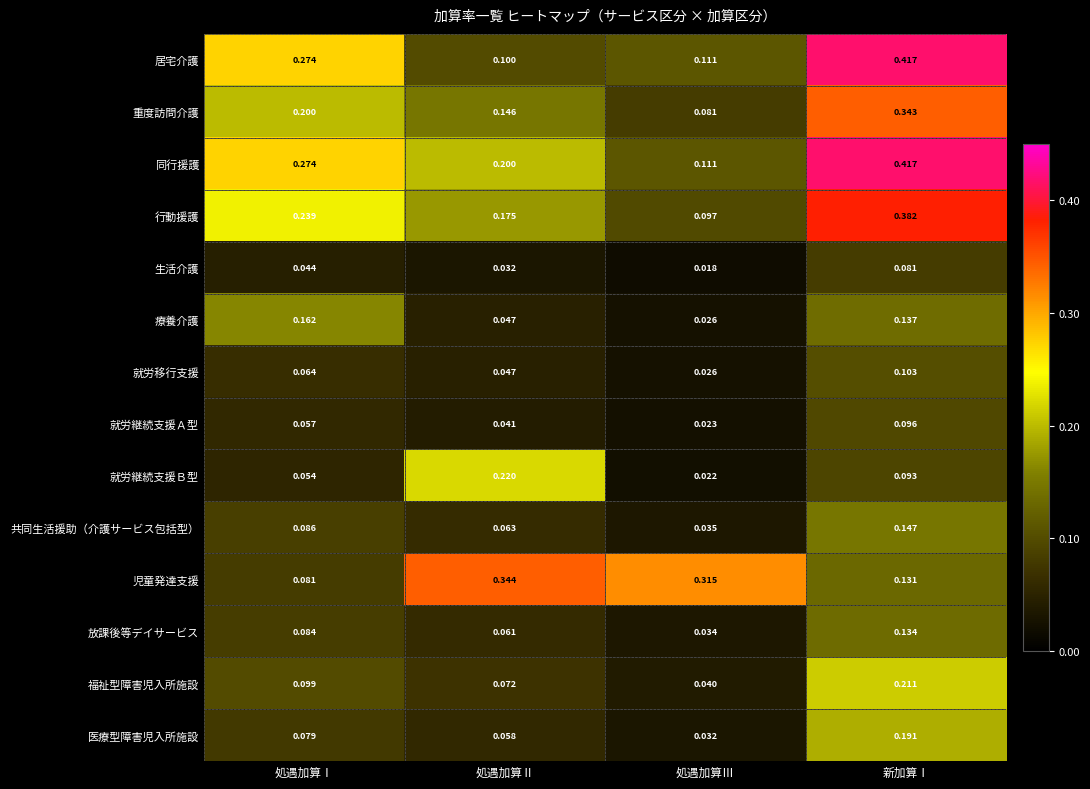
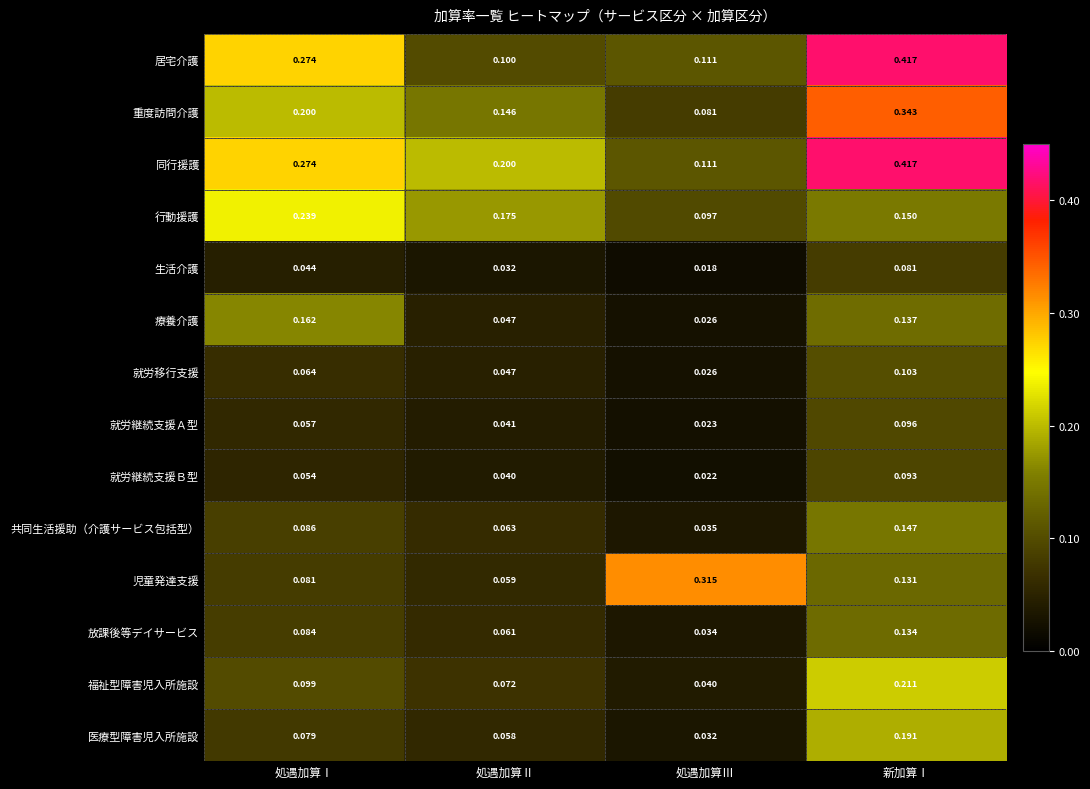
  {
    "居宅介護": {
      "処遇加算Ⅰ": 0.274,
      "処遇加算Ⅱ": 0.100,
      "処遇加算Ⅲ": 0.111,
      "新加算Ⅰ": 0.417
    },
    "重度訪問介護": {
      "処遇加算Ⅰ": 0.200,
      "処遇加算Ⅱ": 0.146,
      "処遇加算Ⅲ": 0.081,
      "新加算Ⅰ": 0.343
    },
    "同行援護": {
      "処遇加算Ⅰ": 0.274,
      "処遇加算Ⅱ": 0.200,
      "処遇加算Ⅲ": 0.111,
      "新加算Ⅰ": 0.417
    },
    "行動援護": {
      "処遇加算Ⅰ": 0.239,
      "処遇加算Ⅱ": 0.175,
      "処遇加算Ⅲ": 0.097,
-     "新加算Ⅰ": 0.382
+     "新加算Ⅰ": 0.150
    },
    "生活介護": {
      "処遇加算Ⅰ": 0.044,
      "処遇加算Ⅱ": 0.032,
      "処遇加算Ⅲ": 0.018,
      "新加算Ⅰ": 0.081
    },
    "療養介護": {
      "処遇加算Ⅰ": 0.162,
      "処遇加算Ⅱ": 0.047,
      "処遇加算Ⅲ": 0.026,
      "新加算Ⅰ": 0.137
    },
    "就労移行支援": {
      "処遇加算Ⅰ": 0.064,
      "処遇加算Ⅱ": 0.047,
      "処遇加算Ⅲ": 0.026,
      "新加算Ⅰ": 0.103
    },
    "就労継続支援Ａ型": {
      "処遇加算Ⅰ": 0.057,
      "処遇加算Ⅱ": 0.041,
      "処遇加算Ⅲ": 0.023,
      "新加算Ⅰ": 0.096
    },
    "就労継続支援Ｂ型": {
      "処遇加算Ⅰ": 0.054,
-     "処遇加算Ⅱ": 0.220,
+     "処遇加算Ⅱ": 0.040,
      "処遇加算Ⅲ": 0.022,
      "新加算Ⅰ": 0.093
    },
    "共同生活援助（介護サービス包括型）": {
      "処遇加算Ⅰ": 0.086,
      "処遇加算Ⅱ": 0.063,
      "処遇加算Ⅲ": 0.035,
      "新加算Ⅰ": 0.147
    },
    "児童発達支援": {
      "処遇加算Ⅰ": 0.081,
-     "処遇加算Ⅱ": 0.344,
+     "処遇加算Ⅱ": 0.059,
      "処遇加算Ⅲ": 0.315,
      "新加算Ⅰ": 0.131
    },
    "放課後等デイサービス": {
      "処遇加算Ⅰ": 0.084,
      "処遇加算Ⅱ": 0.061,
      "処遇加算Ⅲ": 0.034,
      "新加算Ⅰ": 0.134
    },
    "福祉型障害児入所施設": {
      "処遇加算Ⅰ": 0.099,
      "処遇加算Ⅱ": 0.072,
      "処遇加算Ⅲ": 0.040,
      "新加算Ⅰ": 0.211
    },
    "医療型障害児入所施設": {
      "処遇加算Ⅰ": 0.079,
      "処遇加算Ⅱ": 0.058,
      "処遇加算Ⅲ": 0.032,
      "新加算Ⅰ": 0.191
    }
  }
